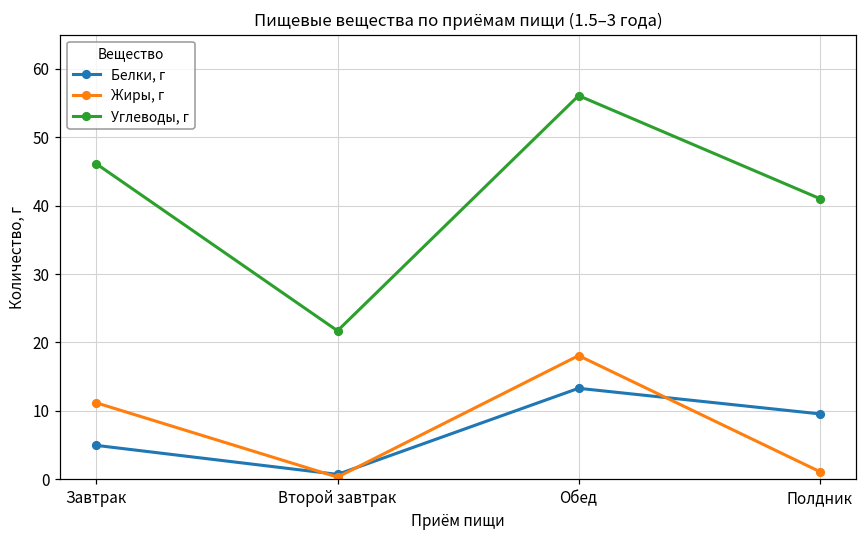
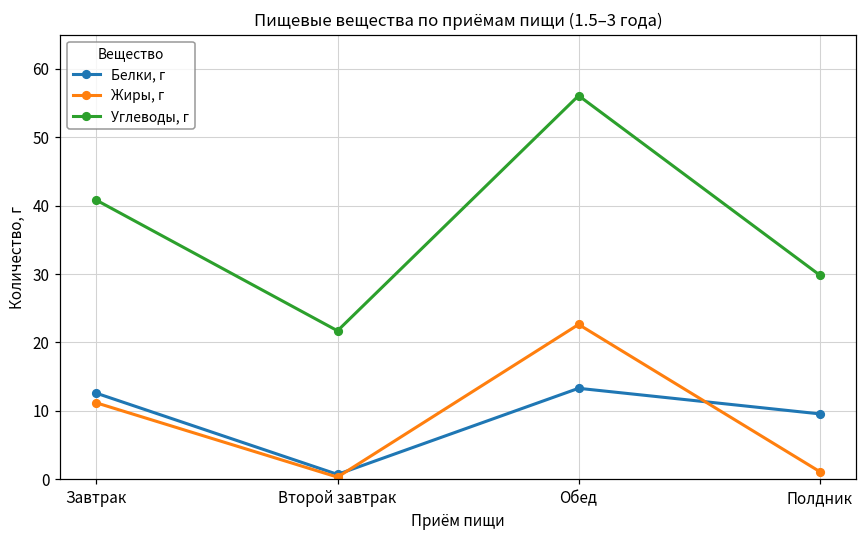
  {
    "Белки, г": {
-     "Завтрак": 5,
+     "Завтрак": 13,
      "Обед": 13,
      "Полдник": 10
    },
    "Жиры, г": {
      "Завтрак": 11,
-     "Обед": 18,
+     "Обед": 23,
      "Полдник": 1
    },
    "Углеводы, г": {
-     "Завтрак": 46,
+     "Завтрак": 41,
      "Второй завтрак": 22,
      "Обед": 56,
-     "Полдник": 41
+     "Полдник": 30
    }
  }
